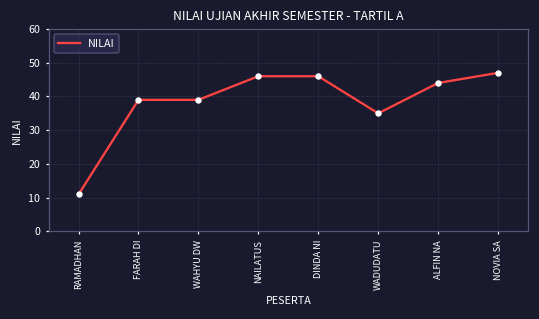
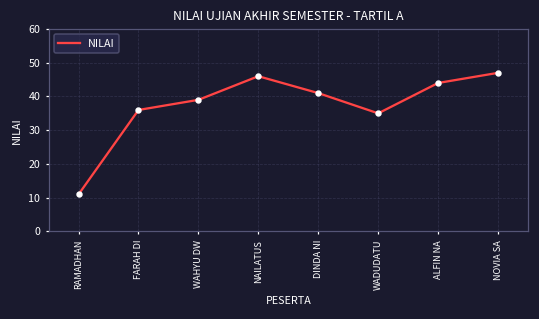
  {
    "RAMADHAN": 11,
-   "FARAH DI": 39,
+   "FARAH DI": 36,
    "WAHYU DW": 39,
    "NAILATUS": 46,
-   "DINDA NI": 46,
+   "DINDA NI": 41,
    "WADUDATU": 35,
    "ALFIN NA": 44,
    "NOVIA SA": 47
  }
